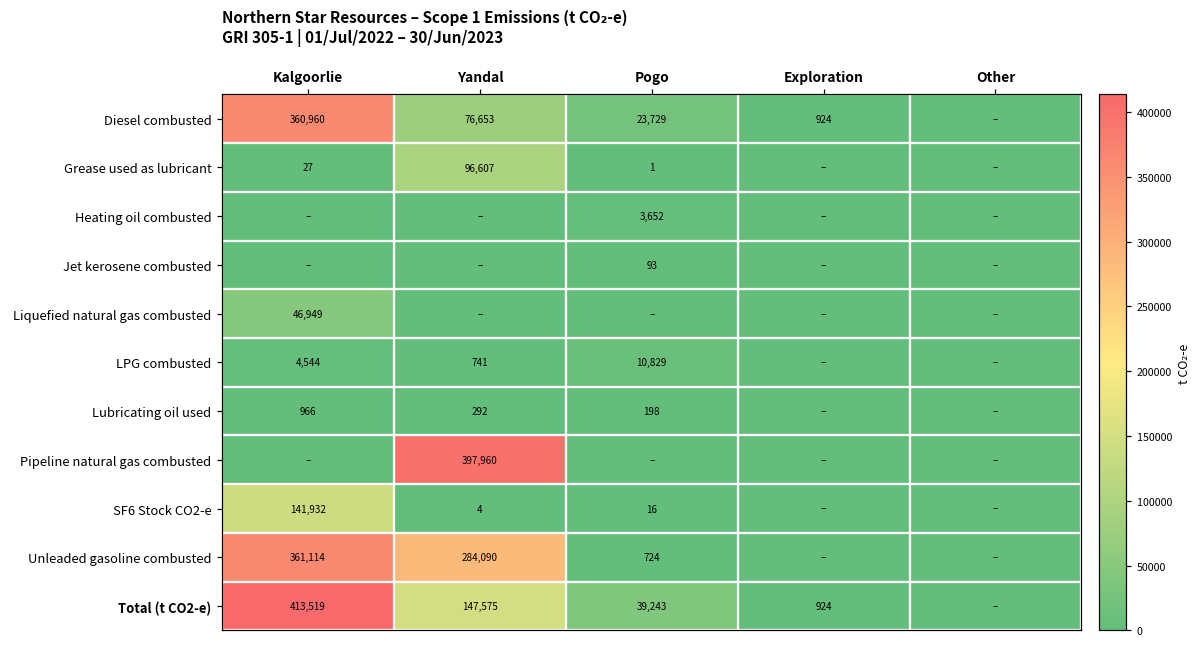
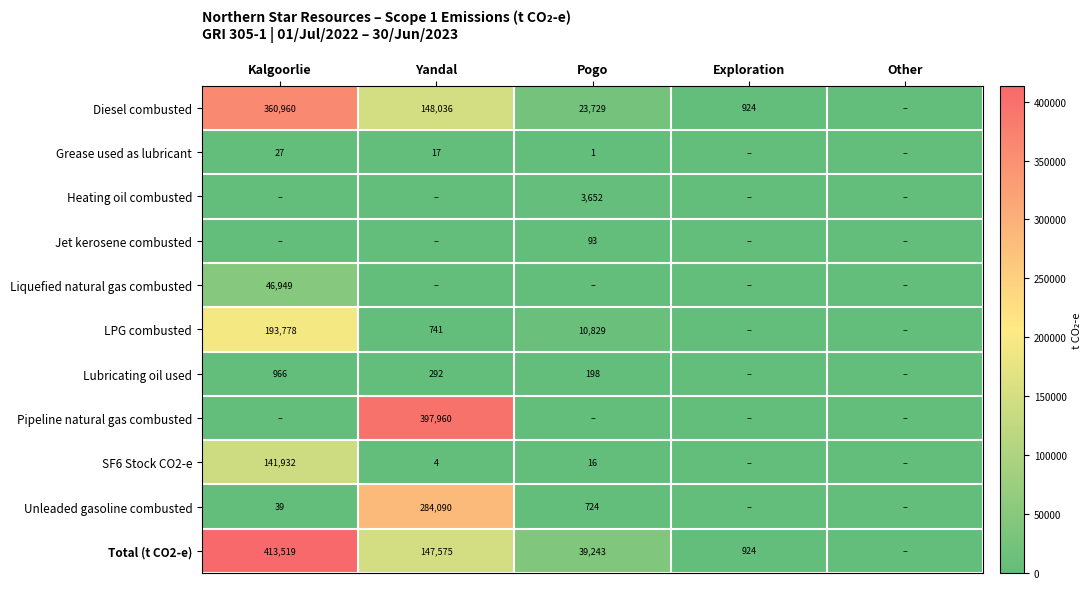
  {
    "Diesel combusted": {
      "Kalgoorlie": "360,960",
-     "Yandal": "76,653",
+     "Yandal": "148,036",
      "Pogo": "23,729",
      "Exploration": "924"
    },
    "Grease used as lubricant": {
      "Kalgoorlie": "27",
-     "Yandal": "96,607",
+     "Yandal": "17",
      "Pogo": "1"
    },
    "Heating oil combusted": {
      "Pogo": "3,652"
    },
    "Jet kerosene combusted": {
      "Pogo": "93"
    },
    "Liquefied natural gas combusted": {
      "Kalgoorlie": "46,949"
    },
    "LPG combusted": {
-     "Kalgoorlie": "4,544",
+     "Kalgoorlie": "193,778",
      "Yandal": "741",
      "Pogo": "10,829"
    },
    "Lubricating oil used": {
      "Kalgoorlie": "966",
      "Yandal": "292",
      "Pogo": "198"
    },
    "Pipeline natural gas combusted": {
      "Yandal": "397,960"
    },
    "SF6 Stock CO2-e": {
      "Kalgoorlie": "141,932",
      "Yandal": "4",
      "Pogo": "16"
    },
    "Unleaded gasoline combusted": {
-     "Kalgoorlie": "361,114",
+     "Kalgoorlie": "39",
      "Yandal": "284,090",
      "Pogo": "724"
    },
    "Total (t CO2-e)": {
      "Kalgoorlie": "413,519",
      "Yandal": "147,575",
      "Pogo": "39,243",
      "Exploration": "924"
    }
  }
